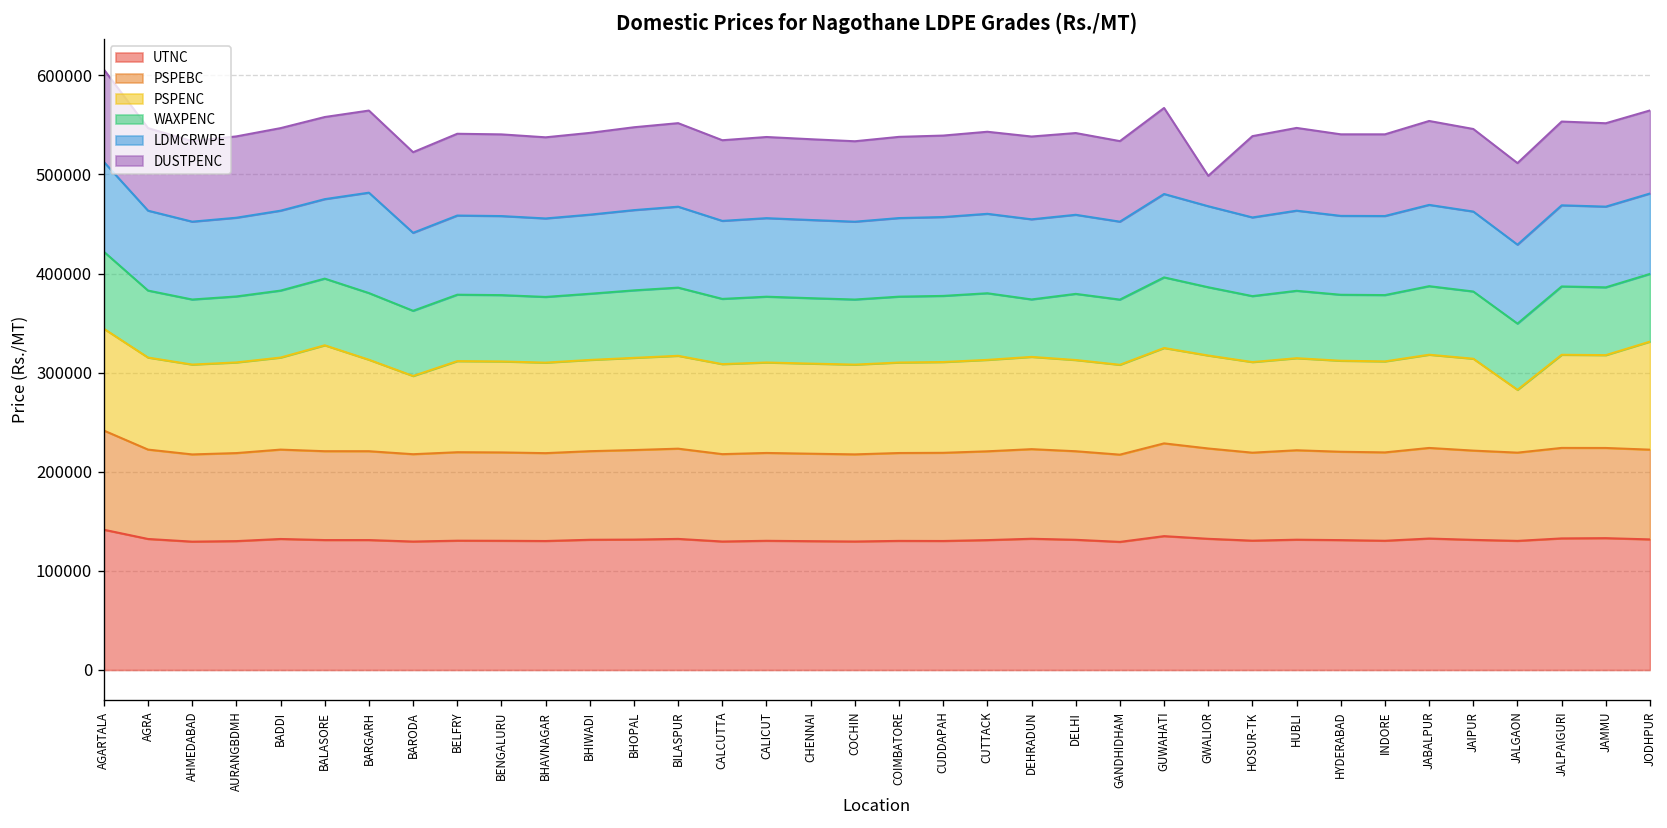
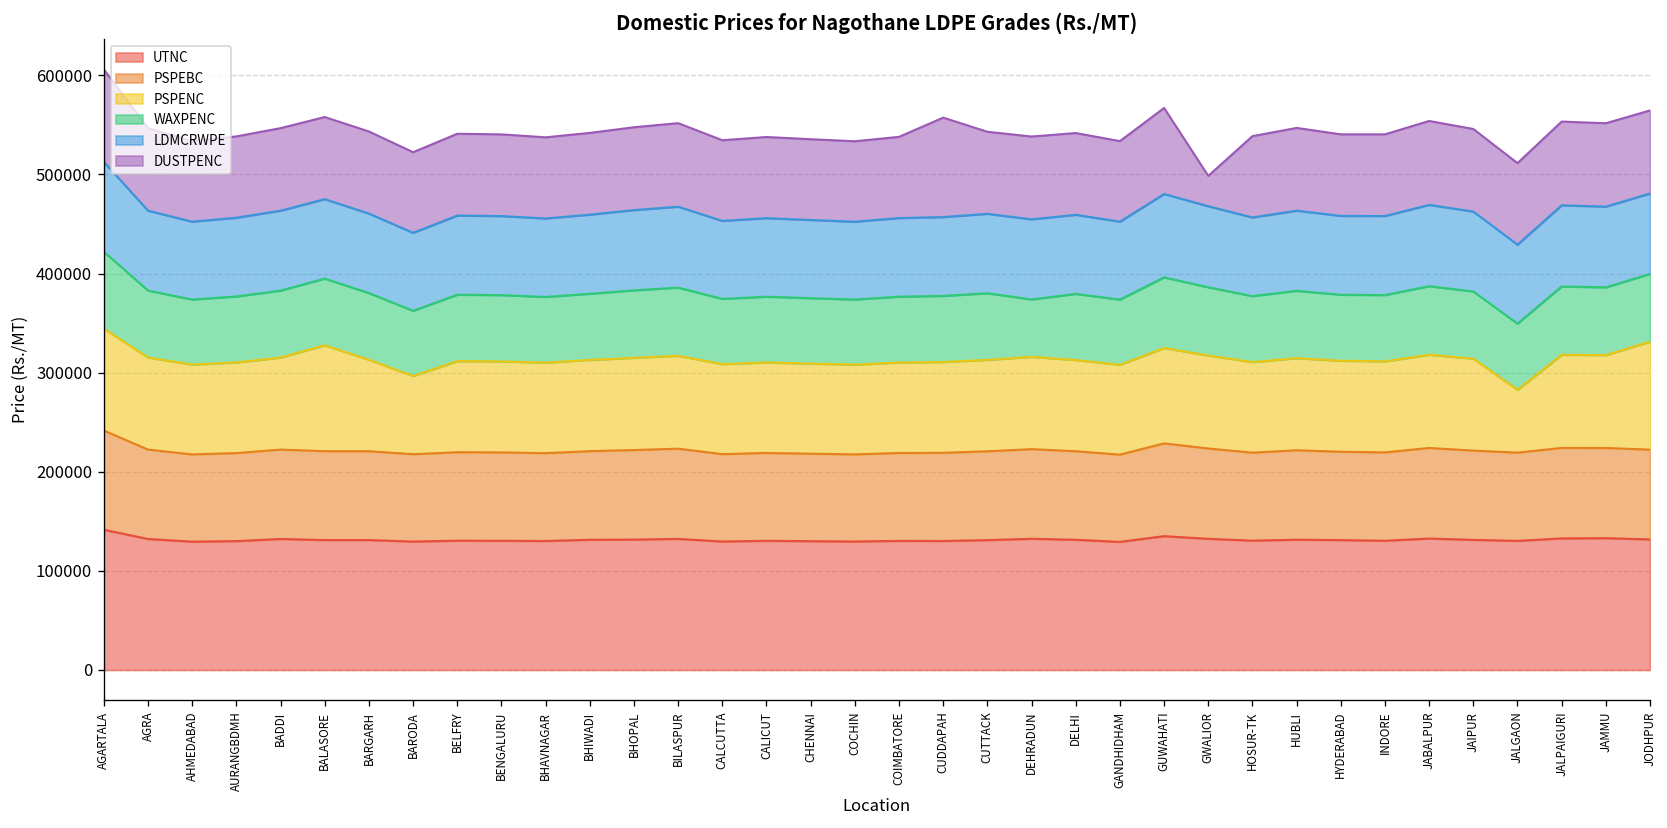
  {
    "PSPENC": {
      "AGARTALA": 100000,
      "AGRA": 90000,
      "AHMEDABAD": 90000,
      "AURANGBDMH": 90000,
      "BADDI": 90000,
      "BALASORE": 110000,
      "BARGARH": 90000,
      "BARODA": 80000,
      "BELFRY": 90000,
      "BENGALURU": 90000,
      "BHAVNAGAR": 90000,
      "BHIWADI": 90000,
      "BHOPAL": 90000,
      "BILASPUR": 90000,
      "CALCUTTA": 90000,
      "CALICUT": 90000,
      "CHENNAI": 90000,
      "COCHIN": 90000,
      "COIMBATORE": 90000,
      "CUDDAPAH": 90000,
      "CUTTACK": 90000,
      "DEHRADUN": 90000,
      "DELHI": 90000,
      "GANDHIDHAM": 90000,
      "GUWAHATI": 100000,
      "GWALIOR": 90000,
      "HOSUR-TK": 90000,
      "HUBLI": 90000,
      "HYDERABAD": 90000,
      "INDORE": 90000,
      "JABALPUR": 90000,
      "JAIPUR": 90000,
      "JALGAON": 60000,
      "JALPAIGURI": 90000,
      "JAMMU": 90000,
      "JODHPUR": 110000
    },
    "WAXPENC": {
      "AGARTALA": 80000,
      "AGRA": 70000,
      "AHMEDABAD": 70000,
      "AURANGBDMH": 70000,
      "BADDI": 70000,
      "BALASORE": 70000,
      "BARGARH": 70000,
      "BARODA": 70000,
      "BELFRY": 70000,
      "BENGALURU": 70000,
      "BHAVNAGAR": 70000,
      "BHIWADI": 70000,
      "BHOPAL": 70000,
      "BILASPUR": 70000,
      "CALCUTTA": 70000,
      "CALICUT": 70000,
      "CHENNAI": 70000,
      "COCHIN": 70000,
      "COIMBATORE": 70000,
      "CUDDAPAH": 70000,
      "CUTTACK": 70000,
      "DEHRADUN": 60000,
      "DELHI": 70000,
      "GANDHIDHAM": 70000,
      "GUWAHATI": 70000,
      "GWALIOR": 70000,
      "HOSUR-TK": 70000,
      "HUBLI": 70000,
      "HYDERABAD": 70000,
      "INDORE": 70000,
      "JABALPUR": 70000,
      "JAIPUR": 70000,
      "JALGAON": 70000,
      "JALPAIGURI": 70000,
      "JAMMU": 70000,
      "JODHPUR": 70000
    },
    "LDMCRWPE": {
      "AGARTALA": 90000,
      "AGRA": 80000,
      "AHMEDABAD": 80000,
      "AURANGBDMH": 80000,
      "BADDI": 80000,
      "BALASORE": 80000,
-     "BARGARH": 100000,
+     "BARGARH": 80000,
      "BARODA": 80000,
      "BELFRY": 80000,
      "BENGALURU": 80000,
      "BHAVNAGAR": 80000,
      "BHIWADI": 80000,
      "BHOPAL": 80000,
      "BILASPUR": 80000,
      "CALCUTTA": 80000,
      "CALICUT": 80000,
      "CHENNAI": 80000,
      "COCHIN": 80000,
      "COIMBATORE": 80000,
      "CUDDAPAH": 80000,
      "CUTTACK": 80000,
      "DEHRADUN": 80000,
      "DELHI": 80000,
      "GANDHIDHAM": 80000,
      "GUWAHATI": 80000,
      "GWALIOR": 80000,
      "HOSUR-TK": 80000,
      "HUBLI": 80000,
      "HYDERABAD": 80000,
      "INDORE": 80000,
      "JABALPUR": 80000,
      "JAIPUR": 80000,
      "JALGAON": 80000,
      "JALPAIGURI": 80000,
      "JAMMU": 80000,
      "JODHPUR": 80000
    },
    "DUSTPENC": {
      "AGARTALA": 90000,
      "AURANGBDMH": 80000,
      "BADDI": 80000,
      "BALASORE": 80000,
      "BARGARH": 80000,
      "BARODA": 80000,
      "BELFRY": 80000,
      "BENGALURU": 80000,
      "BHAVNAGAR": 80000,
      "BHIWADI": 80000,
      "BHOPAL": 80000,
      "BILASPUR": 80000,
      "CALCUTTA": 80000,
      "CALICUT": 80000,
      "CHENNAI": 80000,
      "COCHIN": 80000,
      "COIMBATORE": 80000,
-     "CUDDAPAH": 80000,
+     "CUDDAPAH": 100000,
      "CUTTACK": 80000,
      "DEHRADUN": 80000,
      "DELHI": 80000,
      "GANDHIDHAM": 80000,
      "GUWAHATI": 90000,
      "GWALIOR": 30000,
      "HOSUR-TK": 80000,
      "HUBLI": 80000,
      "HYDERABAD": 80000,
      "INDORE": 80000,
      "JABALPUR": 80000,
      "JAIPUR": 80000,
      "JALGAON": 80000,
      "JALPAIGURI": 80000,
      "JAMMU": 80000,
      "JODHPUR": 80000
    }
  }
